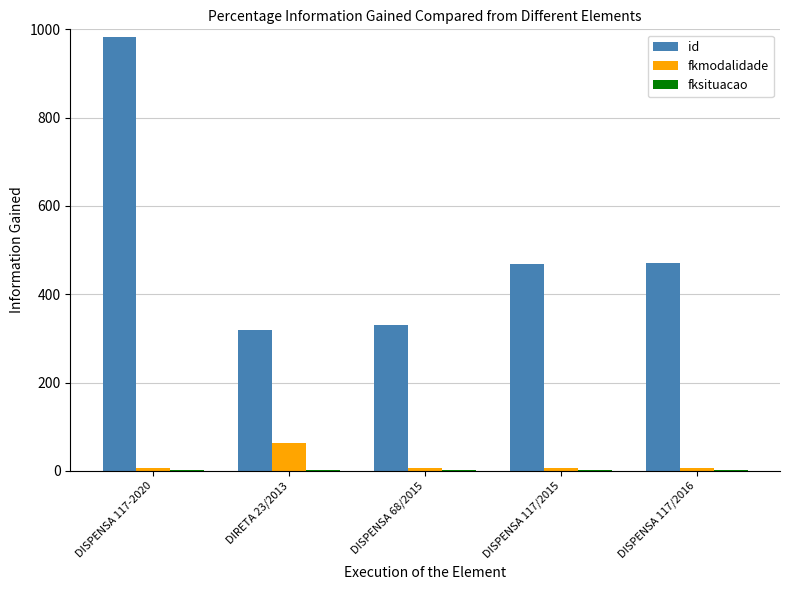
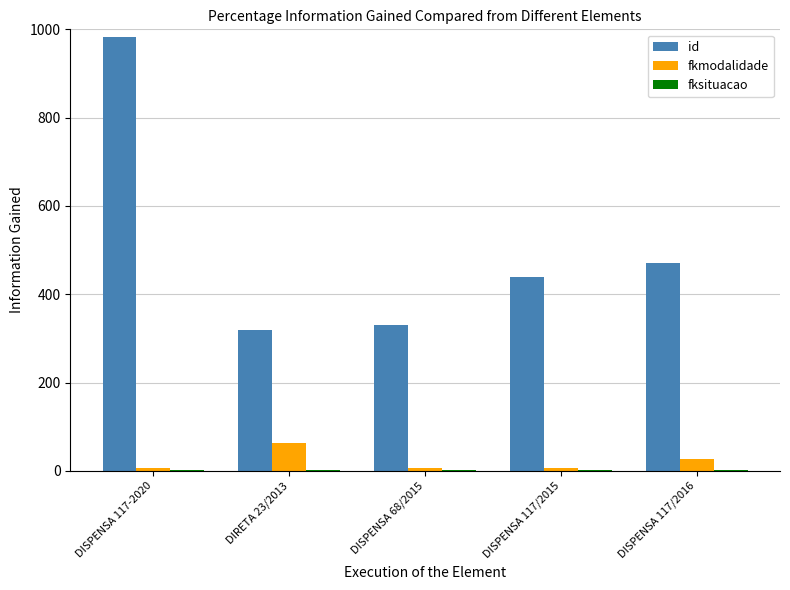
  {
    "id": {
      "DISPENSA 117-2020": 980,
      "DIRETA 23/2013": 320,
      "DISPENSA 68/2015": 330,
-     "DISPENSA 117/2015": 470,
+     "DISPENSA 117/2015": 440,
      "DISPENSA 117/2016": 470
    },
    "fkmodalidade": {
      "DISPENSA 117-2020": 10,
      "DIRETA 23/2013": 60,
      "DISPENSA 68/2015": 10,
      "DISPENSA 117/2015": 10,
-     "DISPENSA 117/2016": 10
+     "DISPENSA 117/2016": 30
    }
  }
